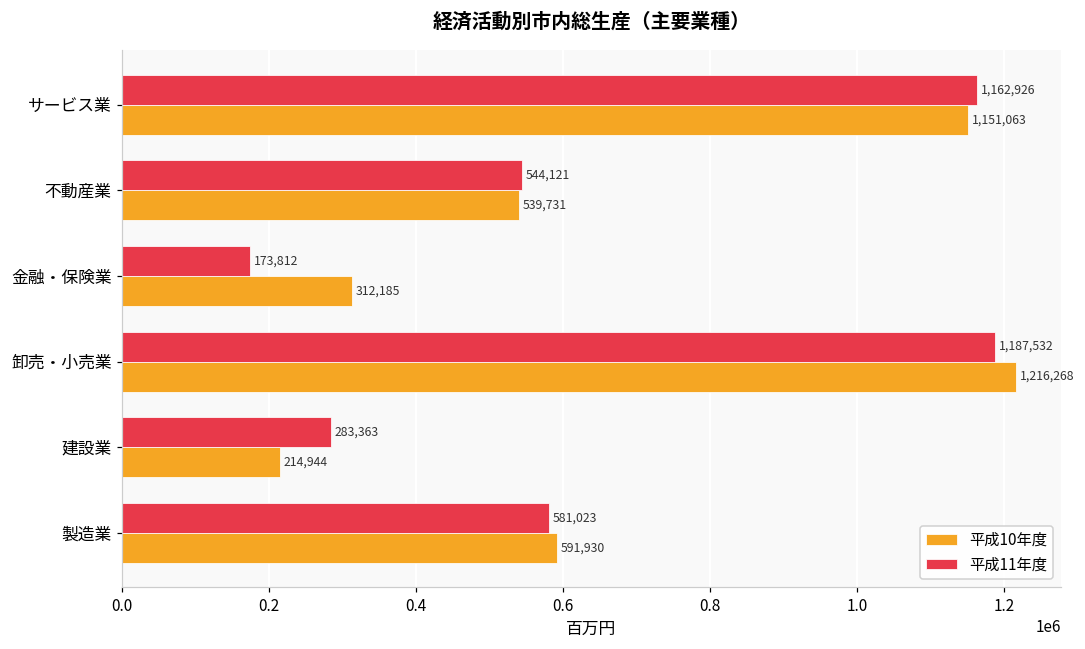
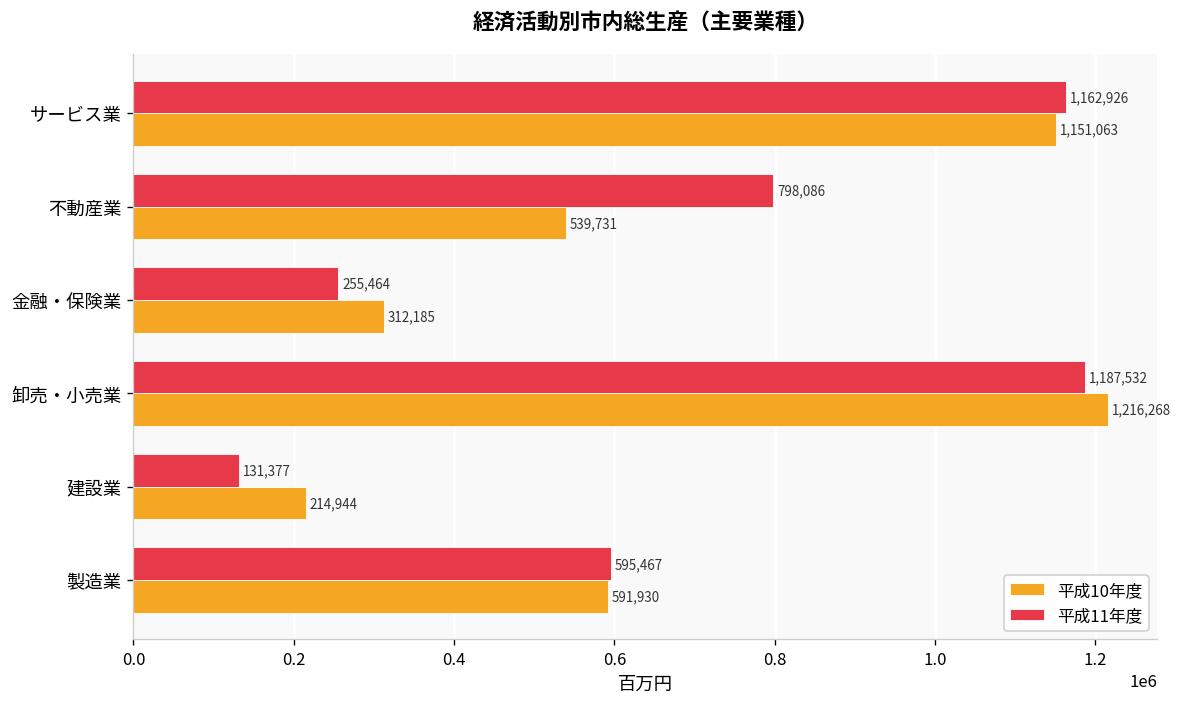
  {
    "平成10年度": {
      "サービス業": "1,151,063",
      "不動産業": "539,731",
      "金融・保険業": "312,185",
      "卸売・小売業": "1,216,268",
      "建設業": "214,944",
      "製造業": "591,930"
    },
    "平成11年度": {
      "サービス業": "1,162,926",
-     "不動産業": "544,121",
-     "金融・保険業": "173,812",
+     "不動産業": "798,086",
+     "金融・保険業": "255,464",
      "卸売・小売業": "1,187,532",
-     "建設業": "283,363",
-     "製造業": "581,023"
+     "建設業": "131,377",
+     "製造業": "595,467"
    }
  }
